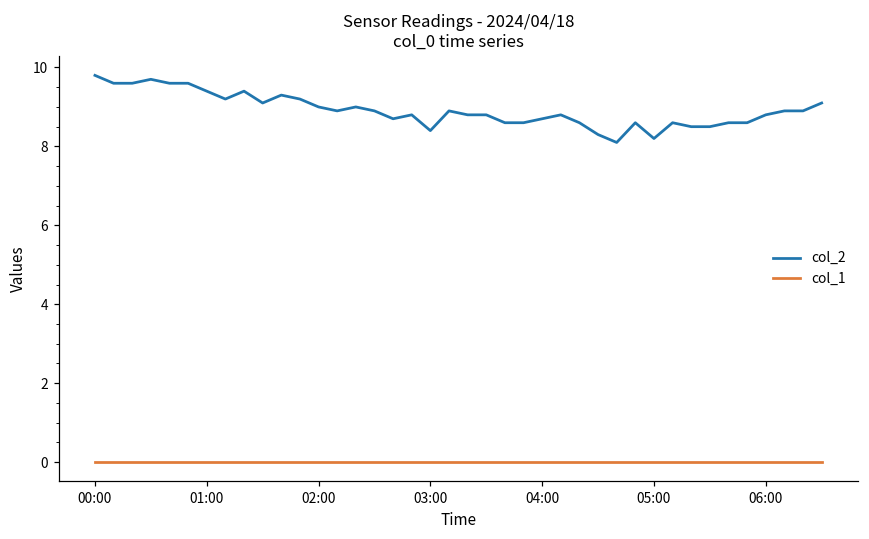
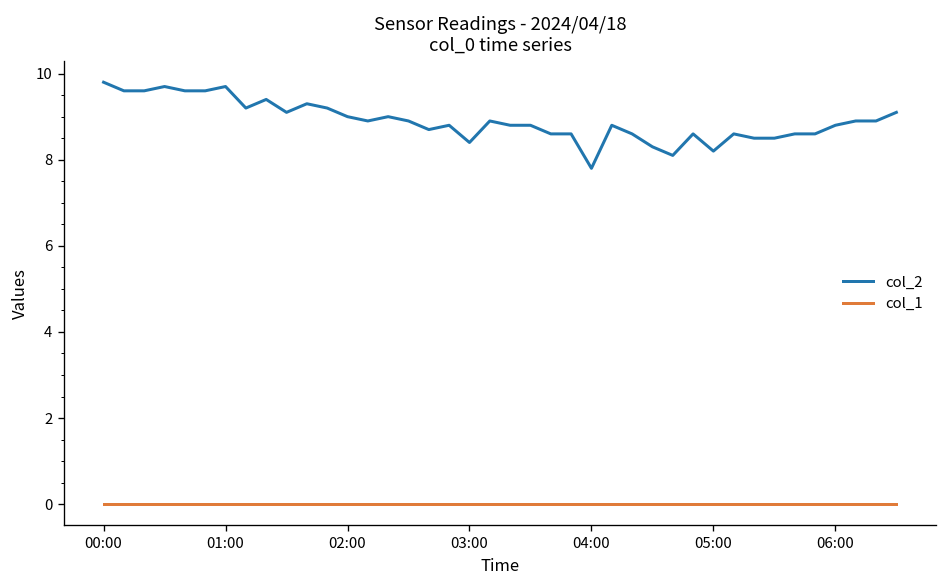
  {
    "col_2": {
      "00:00": 9.8,
-     "01:00": 9.4,
+     "01:00": 9.7,
      "02:00": 9.0,
      "03:00": 8.4,
-     "04:00": 8.7,
+     "04:00": 7.8,
      "05:00": 8.2,
      "06:00": 8.8
    },
    "col_1": {
      "00:00": 0.0,
      "01:00": 0.0,
      "02:00": 0.0,
      "03:00": 0.0,
      "04:00": 0.0,
      "05:00": 0.0,
      "06:00": 0.0
    }
  }
